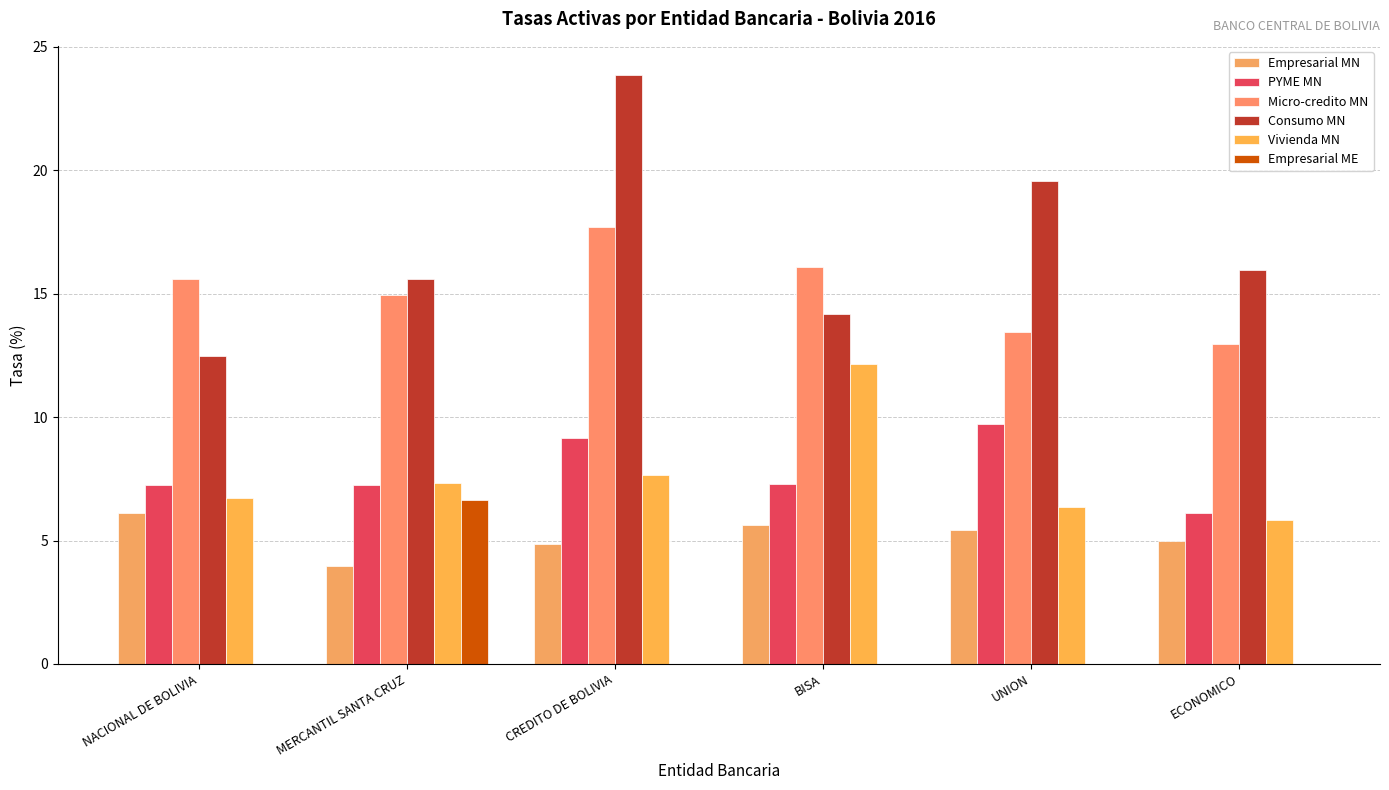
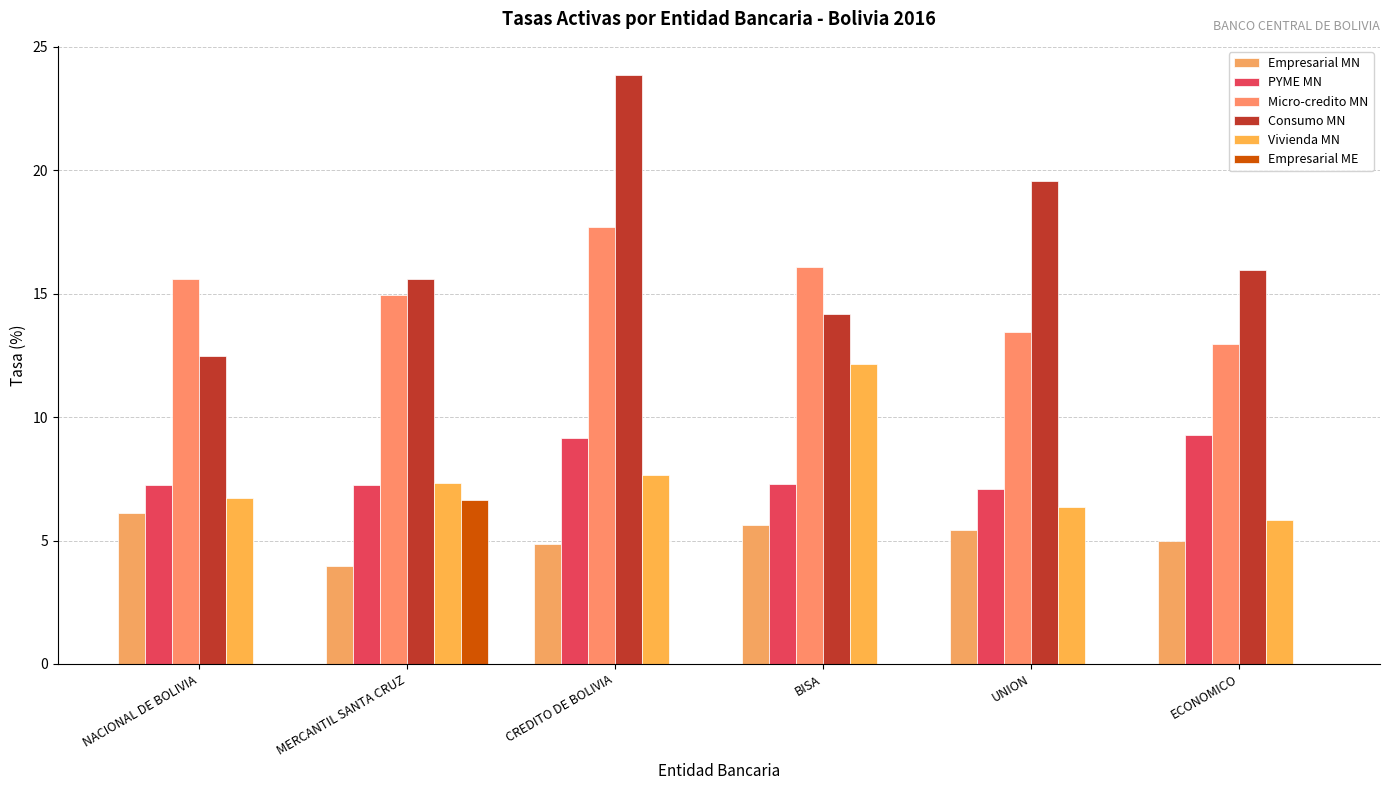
  {
    "PYME MN": {
      "NACIONAL DE BOLIVIA": 7.2,
      "MERCANTIL SANTA CRUZ": 7.3,
      "CREDITO DE BOLIVIA": 9.1,
      "BISA": 7.3,
-     "UNION": 9.7,
-     "ECONOMICO": 6.1
+     "UNION": 7.1,
+     "ECONOMICO": 9.3
    }
  }
